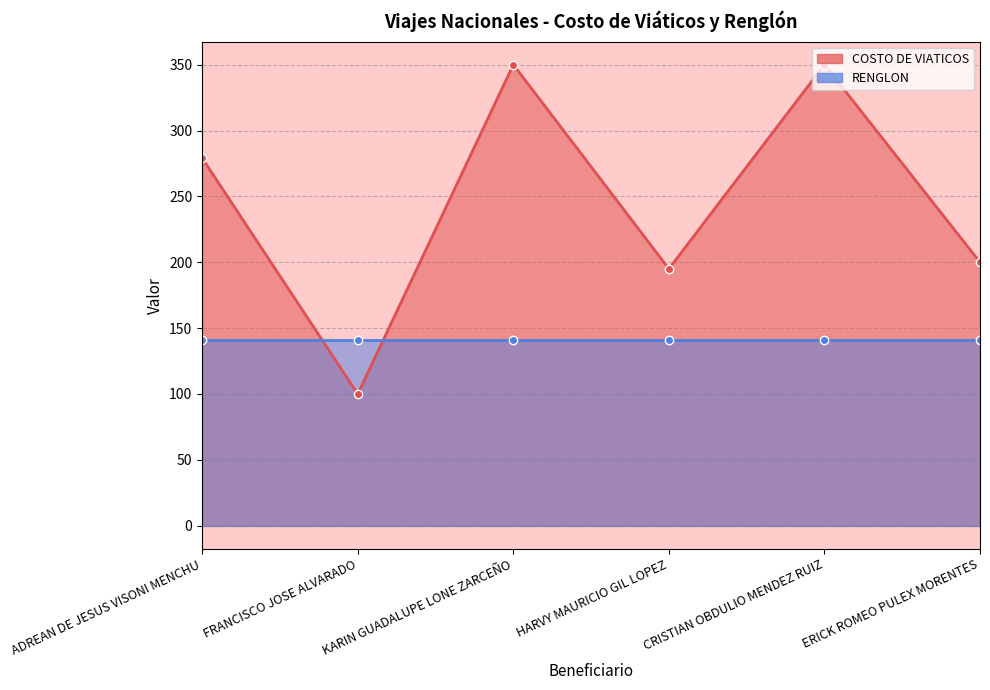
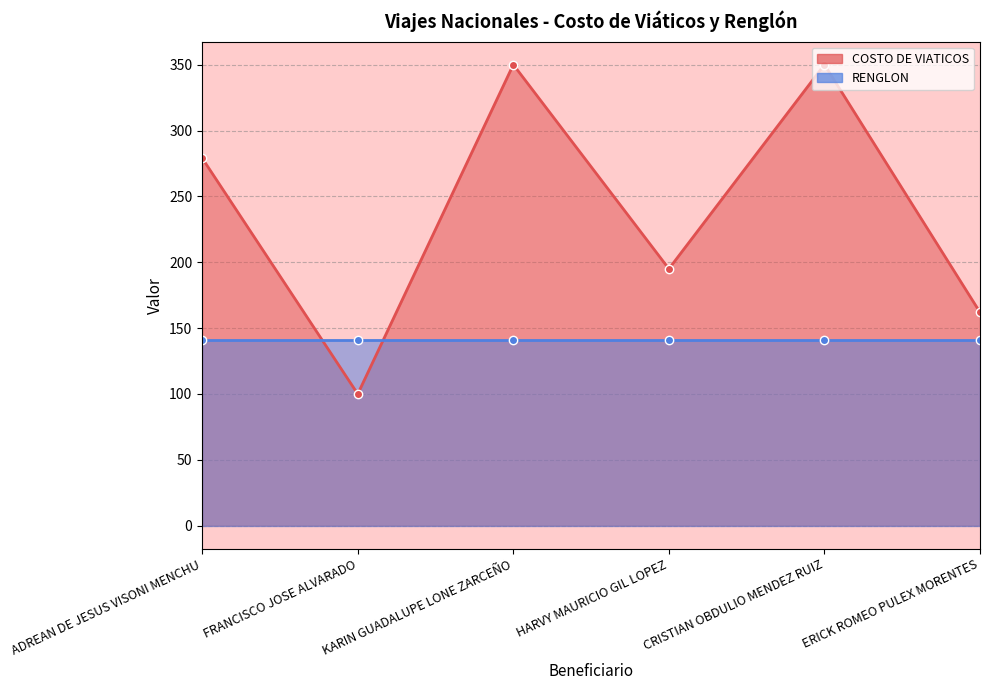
  {
    "COSTO DE VIATICOS": {
      "ADREAN DE JESUS VISONI MENCHU": 279,
      "FRANCISCO JOSE ALVARADO": 100,
      "KARIN GUADALUPE LONE ZARCEÑO": 350,
      "HARVY MAURICIO GIL LOPEZ": 195,
-     "ERICK ROMEO PULEX MORENTES": 200
+     "ERICK ROMEO PULEX MORENTES": 162
    },
    "RENGLON": {
      "ADREAN DE JESUS VISONI MENCHU": 141,
      "FRANCISCO JOSE ALVARADO": 141,
      "KARIN GUADALUPE LONE ZARCEÑO": 141,
      "HARVY MAURICIO GIL LOPEZ": 141,
      "CRISTIAN OBDULIO MENDEZ RUIZ": 141,
      "ERICK ROMEO PULEX MORENTES": 141
    }
  }
